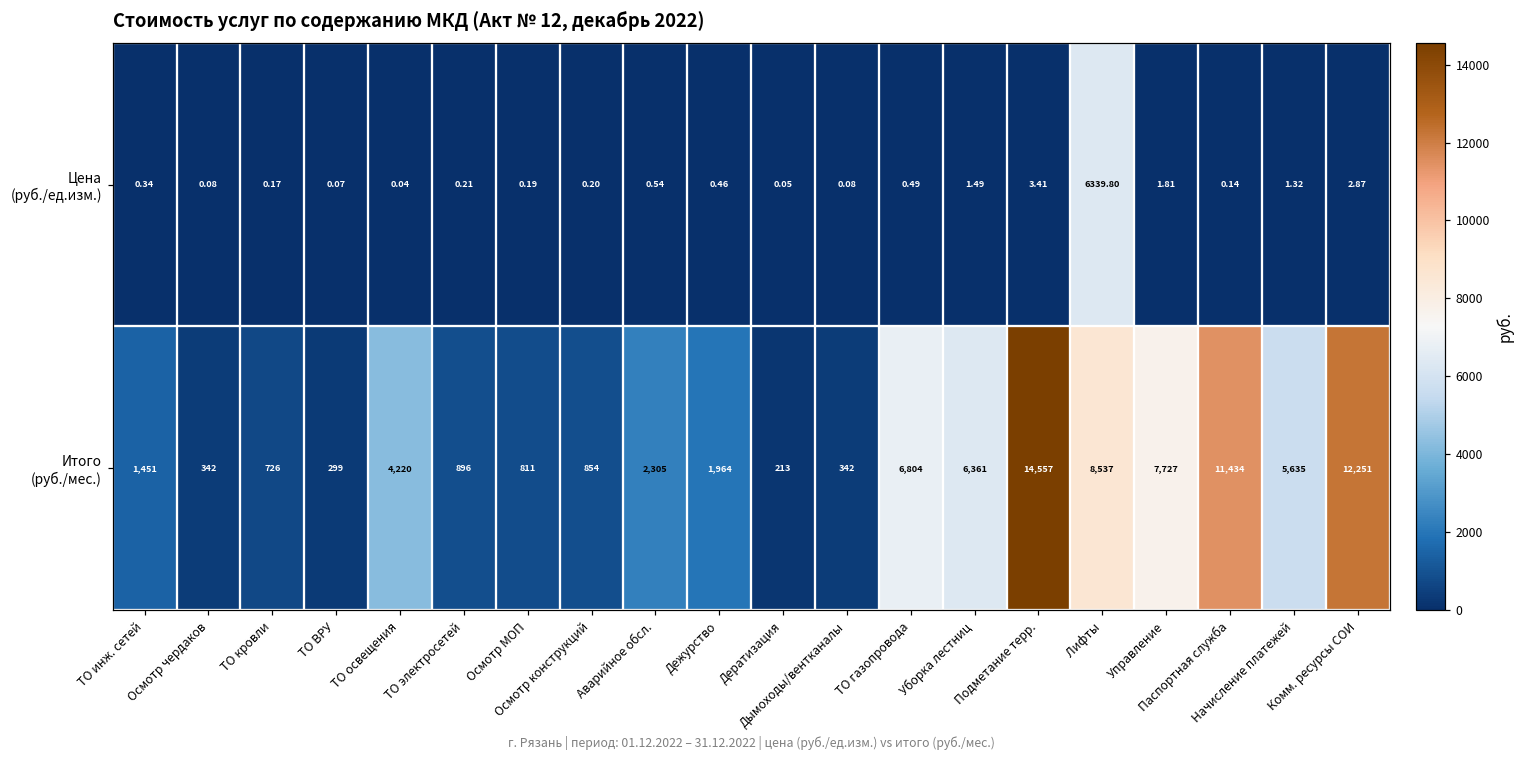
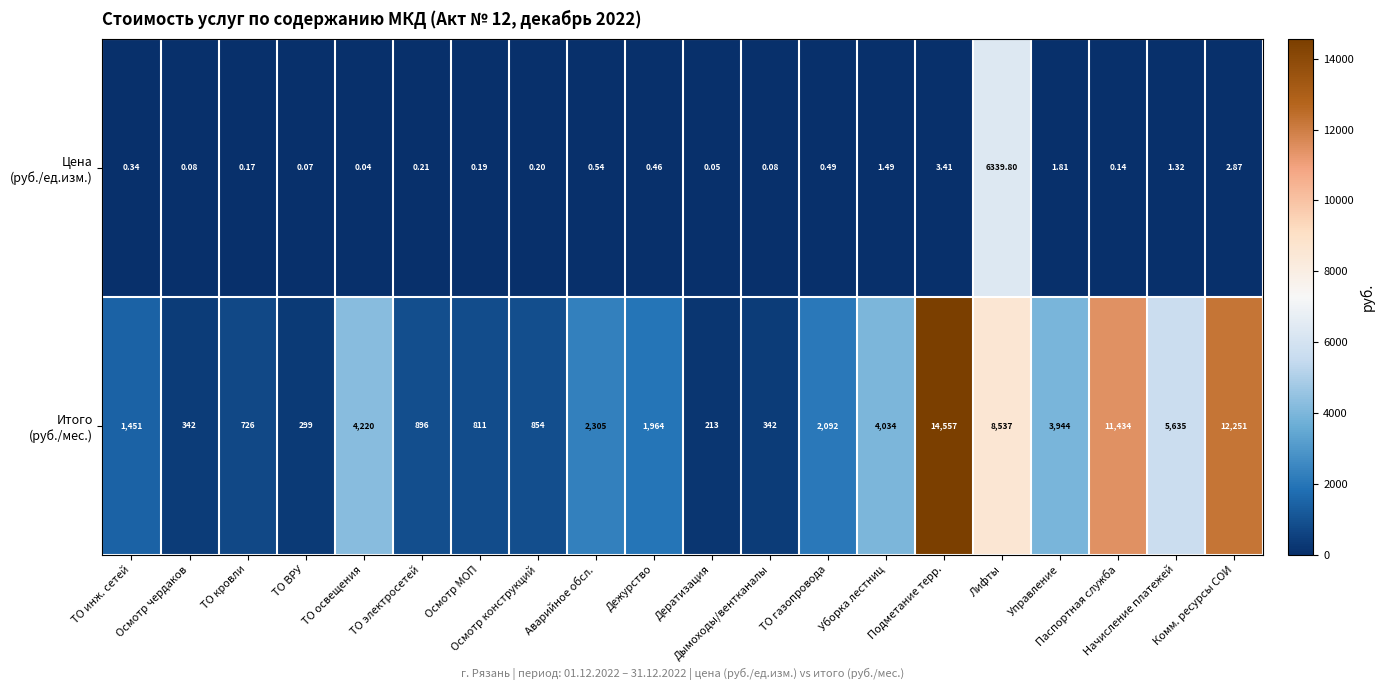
  {
    "Цена (руб./ед.изм.)": {
      "ТО инж. сетей": "0.34",
      "Осмотр чердаков": "0.08",
      "ТО кровли": "0.17",
      "ТО ВРУ": "0.07",
      "ТО освещения": "0.04",
      "ТО электросетей": "0.21",
      "Осмотр МОП": "0.19",
      "Осмотр конструкций": "0.20",
      "Аварийное обсл.": "0.54",
      "Дежурство": "0.46",
      "Дератизация": "0.05",
      "Дымоходы/вентканалы": "0.08",
      "ТО газопровода": "0.49",
      "Уборка лестниц": "1.49",
      "Подметание терр.": "3.41",
      "Лифты": "6339.80",
      "Управление": "1.81",
      "Паспортная служба": "0.14",
      "Начисление платежей": "1.32",
      "Комм. ресурсы СОИ": "2.87"
    },
    "Итого (руб./мес.)": {
      "ТО инж. сетей": "1,451",
      "Осмотр чердаков": "342",
      "ТО кровли": "726",
      "ТО ВРУ": "299",
      "ТО освещения": "4,220",
      "ТО электросетей": "896",
      "Осмотр МОП": "811",
      "Осмотр конструкций": "854",
      "Аварийное обсл.": "2,305",
      "Дежурство": "1,964",
      "Дератизация": "213",
      "Дымоходы/вентканалы": "342",
-     "ТО газопровода": "6,804",
-     "Уборка лестниц": "6,361",
+     "ТО газопровода": "2,092",
+     "Уборка лестниц": "4,034",
      "Подметание терр.": "14,557",
      "Лифты": "8,537",
-     "Управление": "7,727",
+     "Управление": "3,944",
      "Паспортная служба": "11,434",
      "Начисление платежей": "5,635",
      "Комм. ресурсы СОИ": "12,251"
    }
  }
